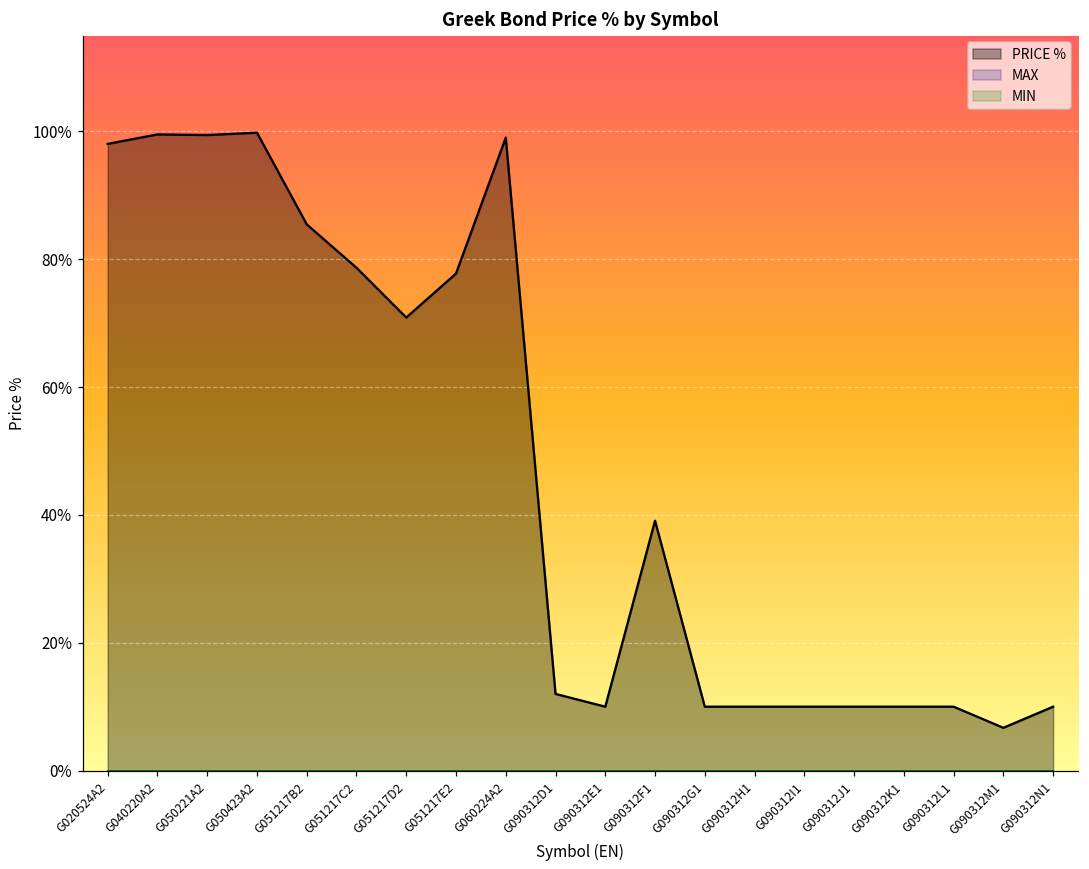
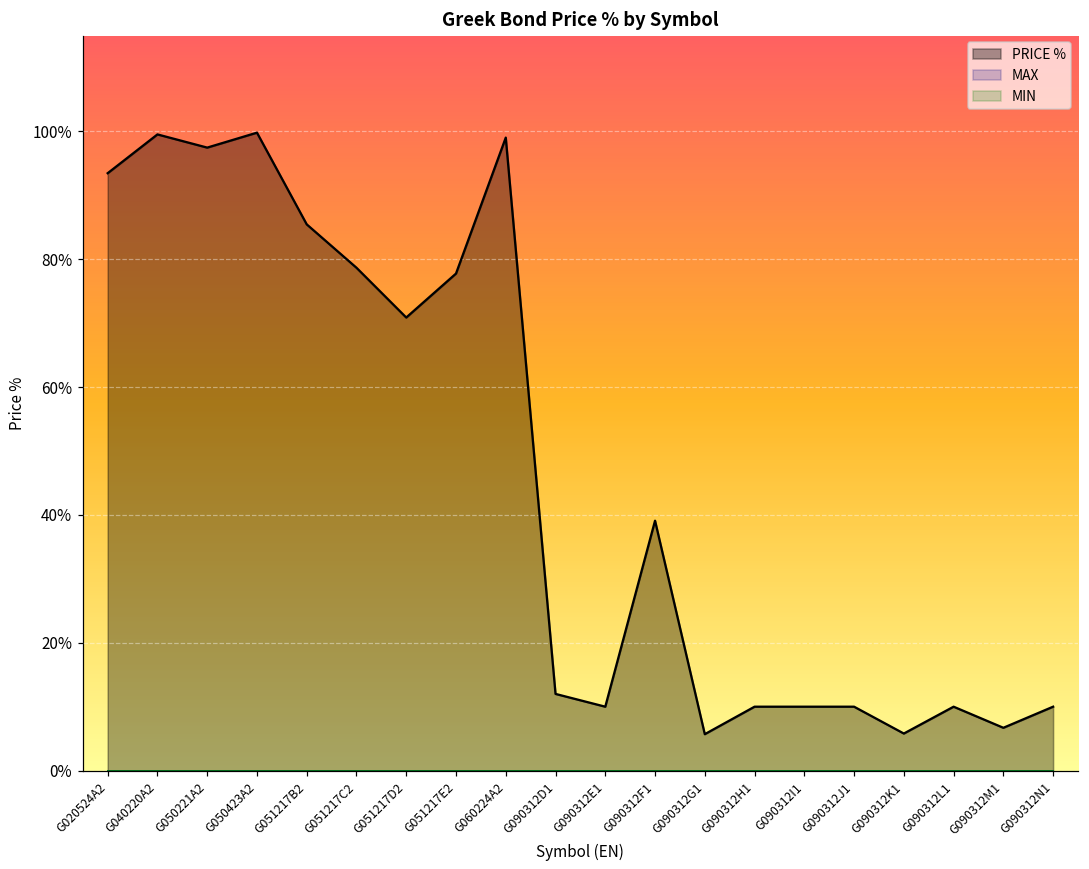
  {
    "PRICE %": {
-     "G020524A2": "98%",
+     "G020524A2": "93%",
      "G040220A2": "100%",
-     "G050221A2": "99%",
+     "G050221A2": "97%",
      "G050423A2": "100%",
      "G051217B2": "85%",
      "G051217C2": "79%",
      "G051217D2": "71%",
      "G051217E2": "78%",
      "G060224A2": "99%",
      "G090312D1": "12%",
      "G090312E1": "10%",
      "G090312F1": "39%",
-     "G090312G1": "10%",
+     "G090312G1": "6%",
      "G090312H1": "10%",
      "G090312I1": "10%",
      "G090312J1": "10%",
-     "G090312K1": "10%",
+     "G090312K1": "6%",
      "G090312L1": "10%",
      "G090312M1": "7%",
      "G090312N1": "10%"
    },
    "MIN": {
      "G020524A2": "0%",
      "G040220A2": "0%",
      "G050221A2": "0%",
      "G050423A2": "0%",
      "G051217B2": "0%",
      "G051217C2": "0%",
      "G051217D2": "0%",
      "G051217E2": "0%",
      "G060224A2": "0%",
      "G090312D1": "0%",
      "G090312E1": "0%",
      "G090312F1": "0%",
      "G090312G1": "0%",
      "G090312H1": "0%",
      "G090312I1": "0%",
      "G090312J1": "0%",
      "G090312K1": "0%",
      "G090312L1": "0%",
      "G090312M1": "0%",
      "G090312N1": "0%"
    }
  }
